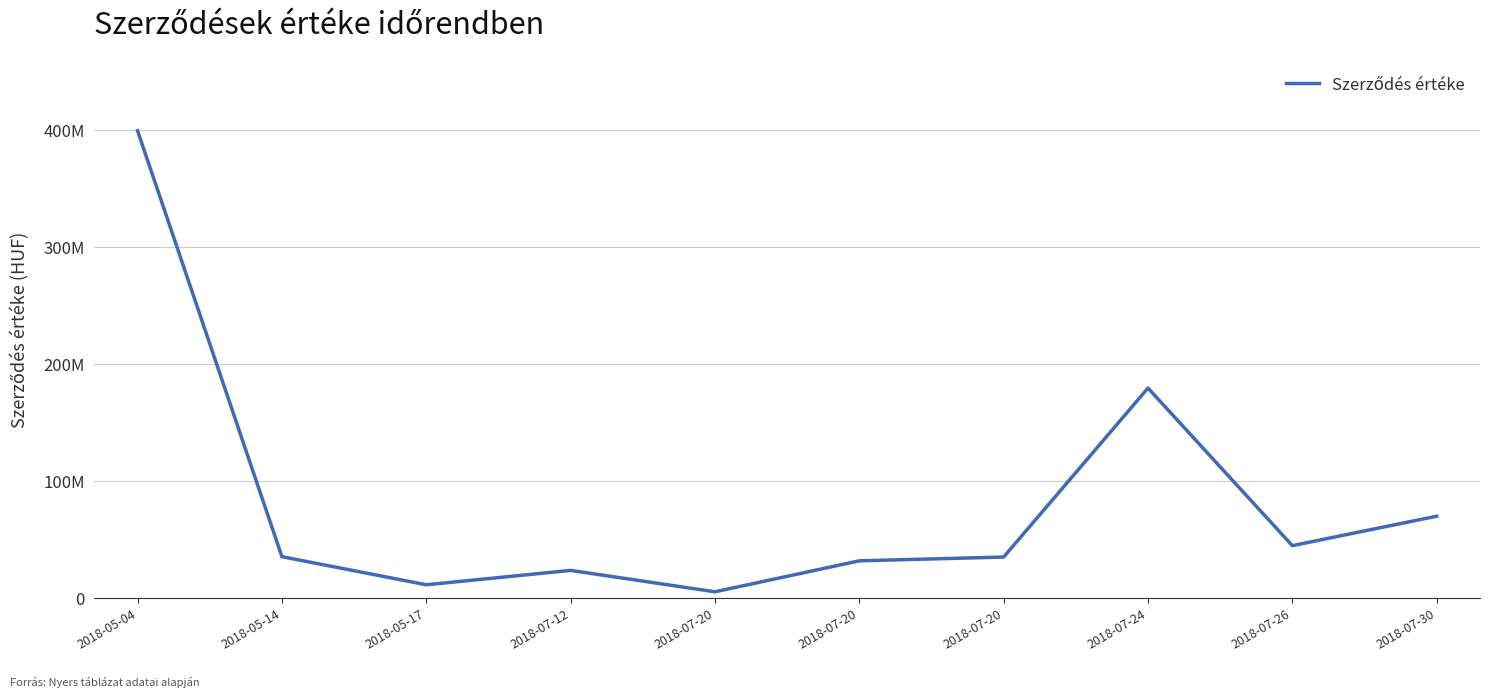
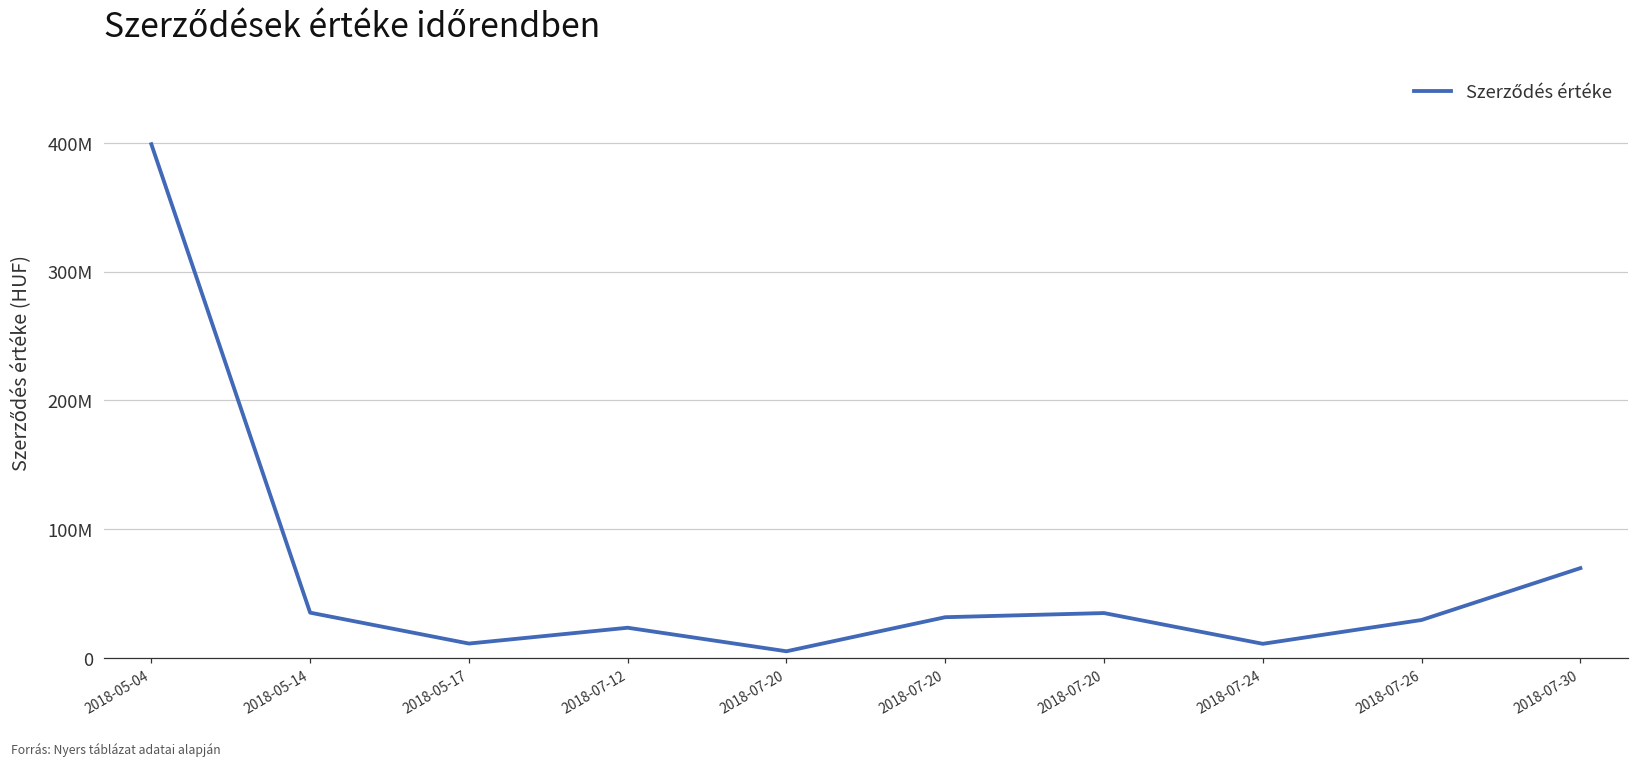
  {
    "2018-05-04": 399000000,
    "2018-05-14": 35000000,
    "2018-05-17": 11000000,
    "2018-07-12": 23000000,
-   "2018-07-24": 179000000,
-   "2018-07-26": 44000000,
+   "2018-07-24": 11000000,
+   "2018-07-26": 29000000,
    "2018-07-30": 70000000
  }
